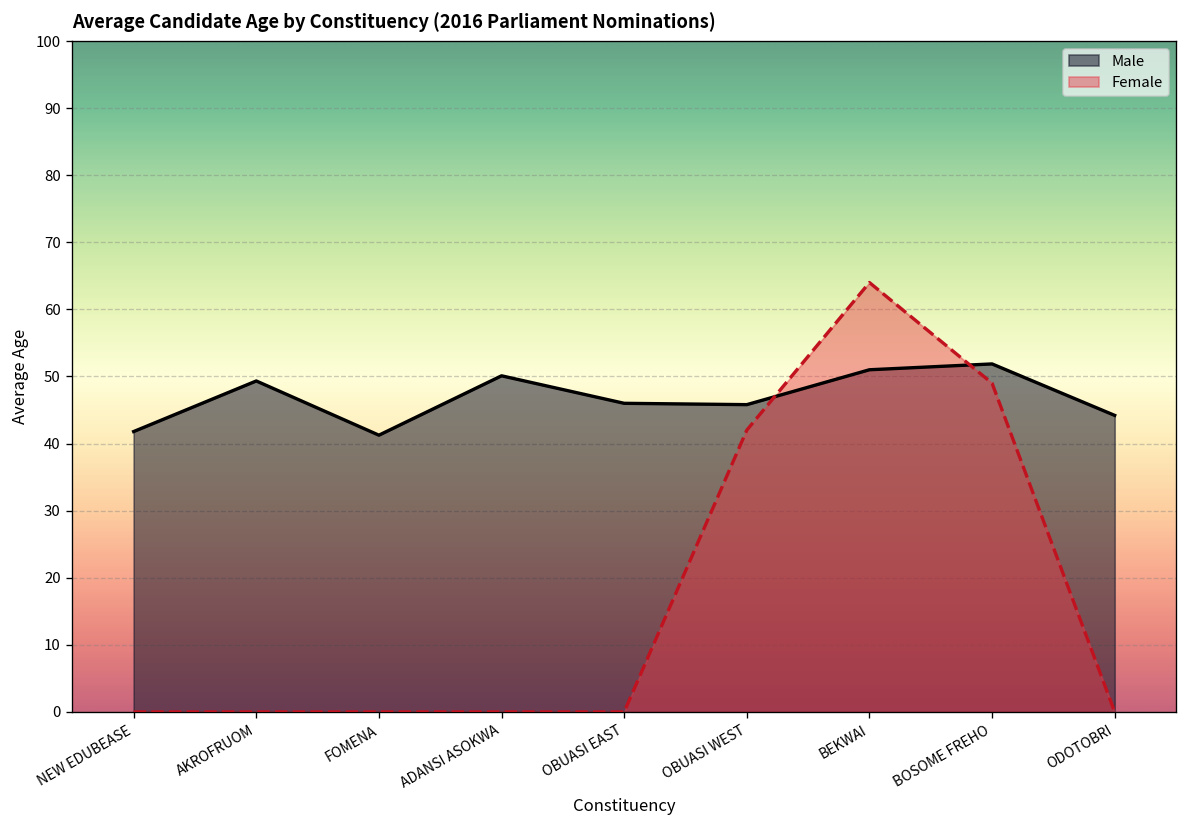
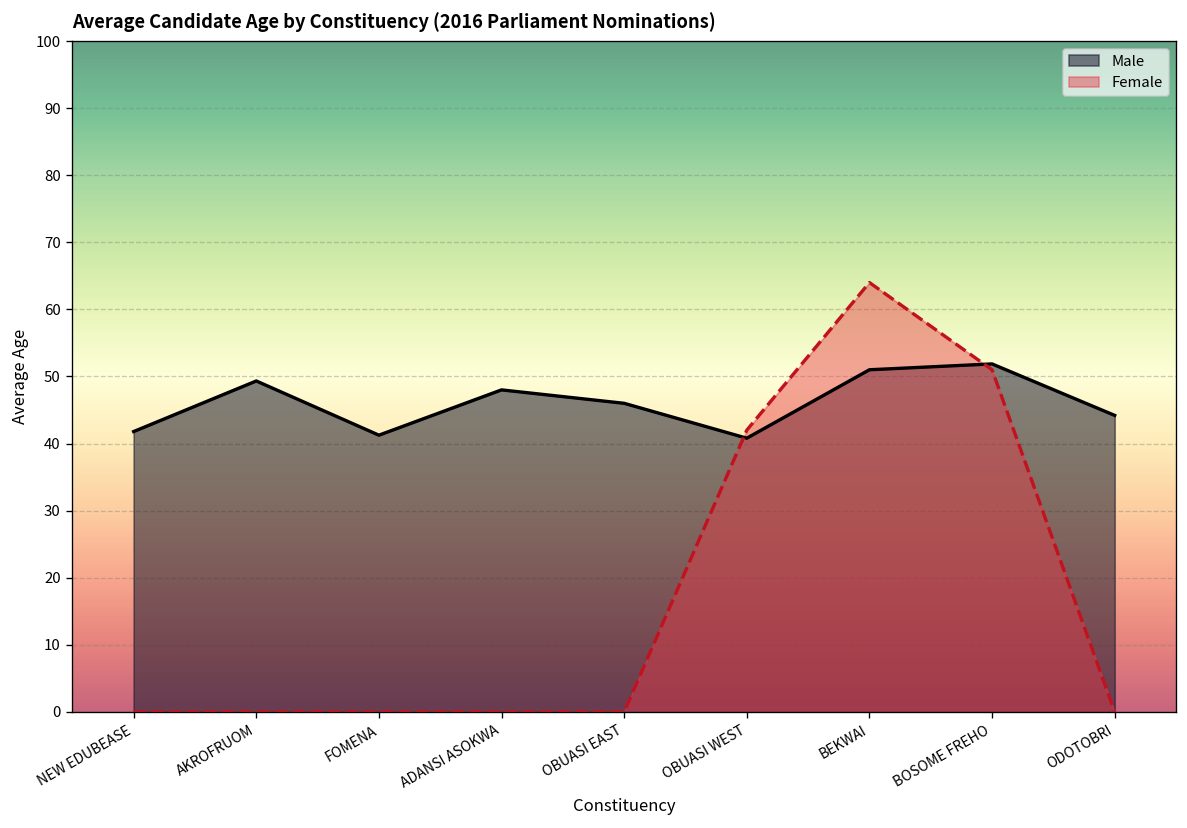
  {
    "Male": {
      "NEW EDUBEASE": 42,
      "AKROFRUOM": 49,
      "FOMENA": 41,
-     "ADANSI ASOKWA": 50,
+     "ADANSI ASOKWA": 48,
      "OBUASI EAST": 46,
-     "OBUASI WEST": 46,
+     "OBUASI WEST": 41,
      "BEKWAI": 51,
      "BOSOME FREHO": 52,
      "ODOTOBRI": 44
    },
    "Female": {
      "NEW EDUBEASE": 0,
      "AKROFRUOM": 0,
      "FOMENA": 0,
      "ADANSI ASOKWA": 0,
      "OBUASI EAST": 0,
      "OBUASI WEST": 42,
      "BEKWAI": 64,
-     "BOSOME FREHO": 49,
+     "BOSOME FREHO": 51,
      "ODOTOBRI": 0
    }
  }
